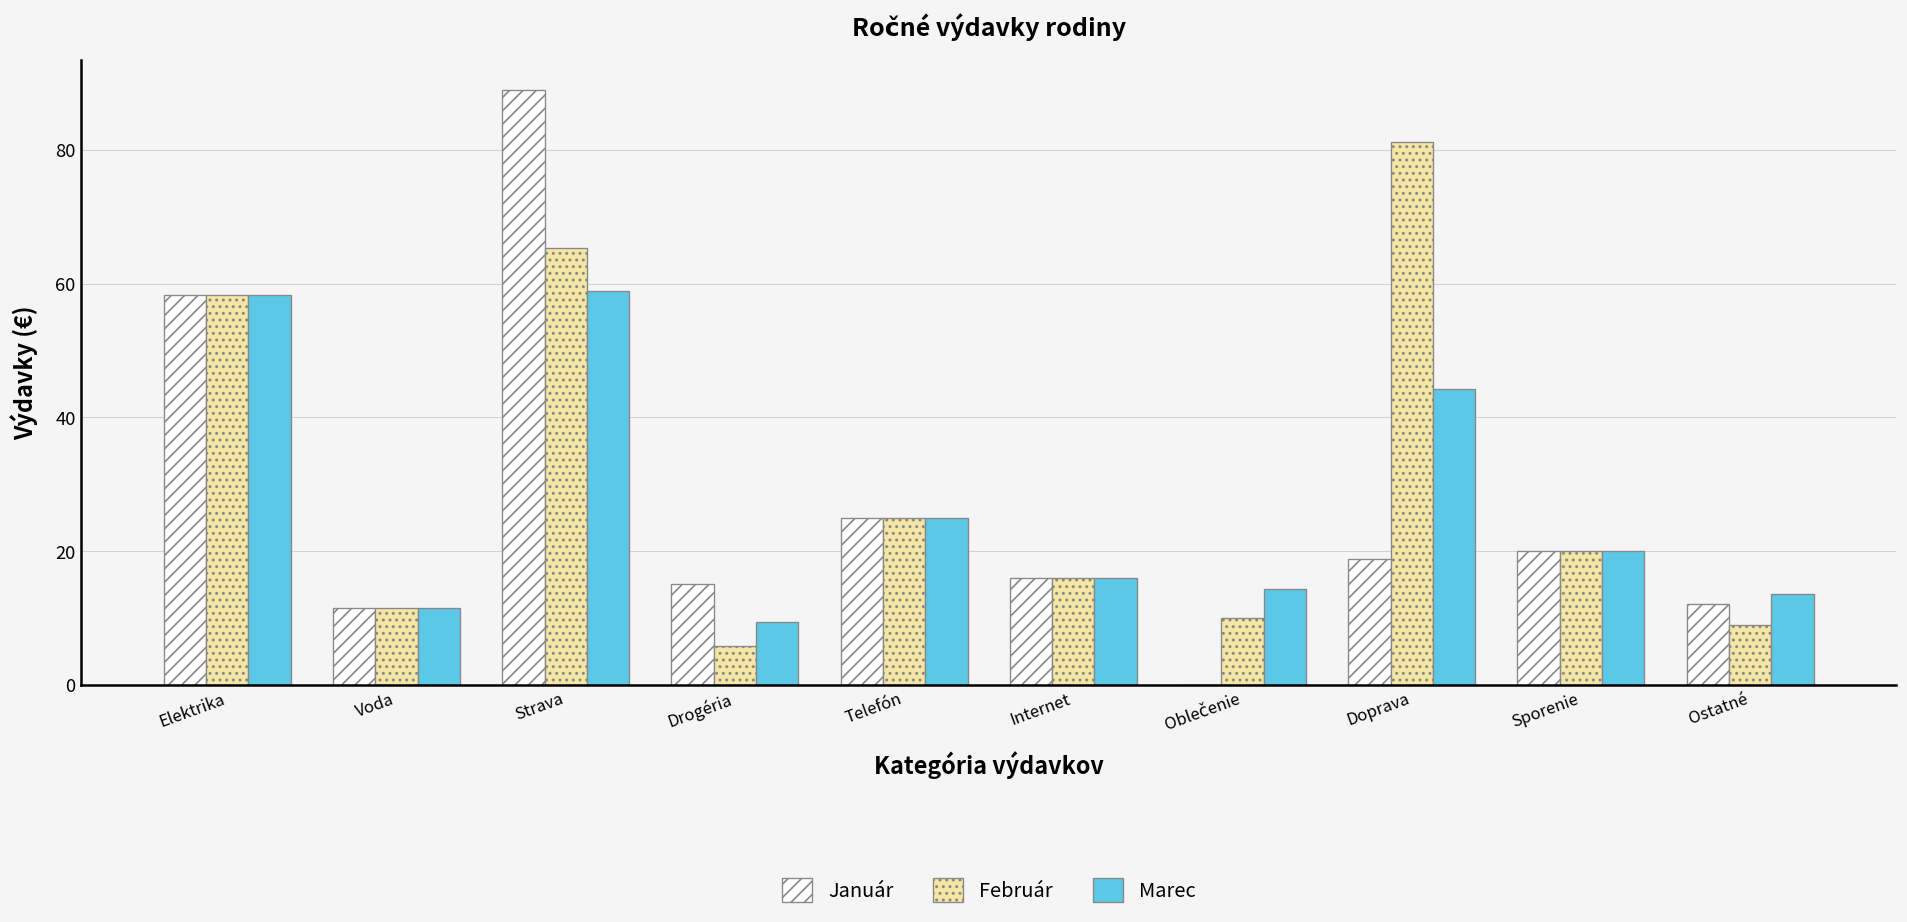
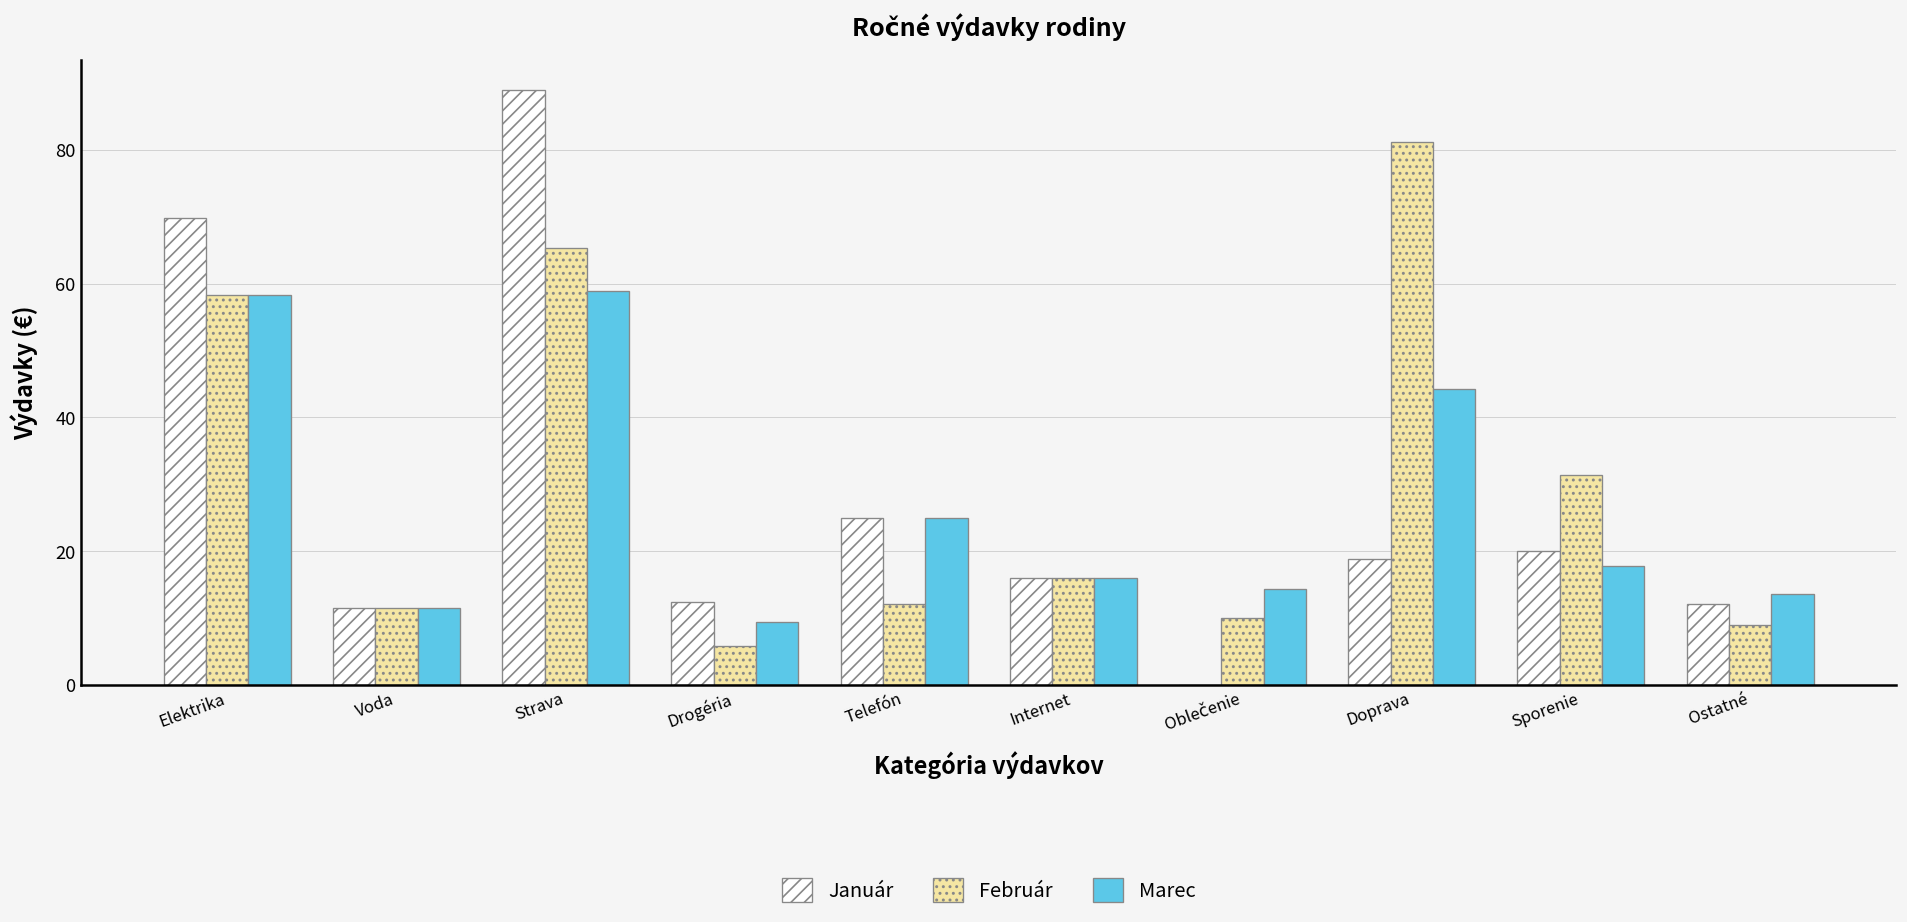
  {
    "Január": {
-     "Elektrika": 58,
+     "Elektrika": 70,
      "Voda": 12,
      "Strava": 89,
-     "Drogéria": 15,
+     "Drogéria": 12,
      "Telefón": 25,
      "Internet": 16,
      "Oblečenie": 0,
      "Doprava": 19,
      "Sporenie": 20,
      "Ostatné": 12
    },
    "Február": {
      "Elektrika": 58,
      "Voda": 12,
      "Strava": 65,
      "Drogéria": 6,
-     "Telefón": 25,
+     "Telefón": 12,
      "Internet": 16,
      "Oblečenie": 10,
      "Doprava": 81,
-     "Sporenie": 20,
+     "Sporenie": 31,
      "Ostatné": 9
    },
    "Marec": {
      "Elektrika": 58,
      "Voda": 12,
      "Strava": 59,
      "Drogéria": 9,
      "Telefón": 25,
      "Internet": 16,
      "Oblečenie": 14,
      "Doprava": 44,
-     "Sporenie": 20,
+     "Sporenie": 18,
      "Ostatné": 14
    }
  }
